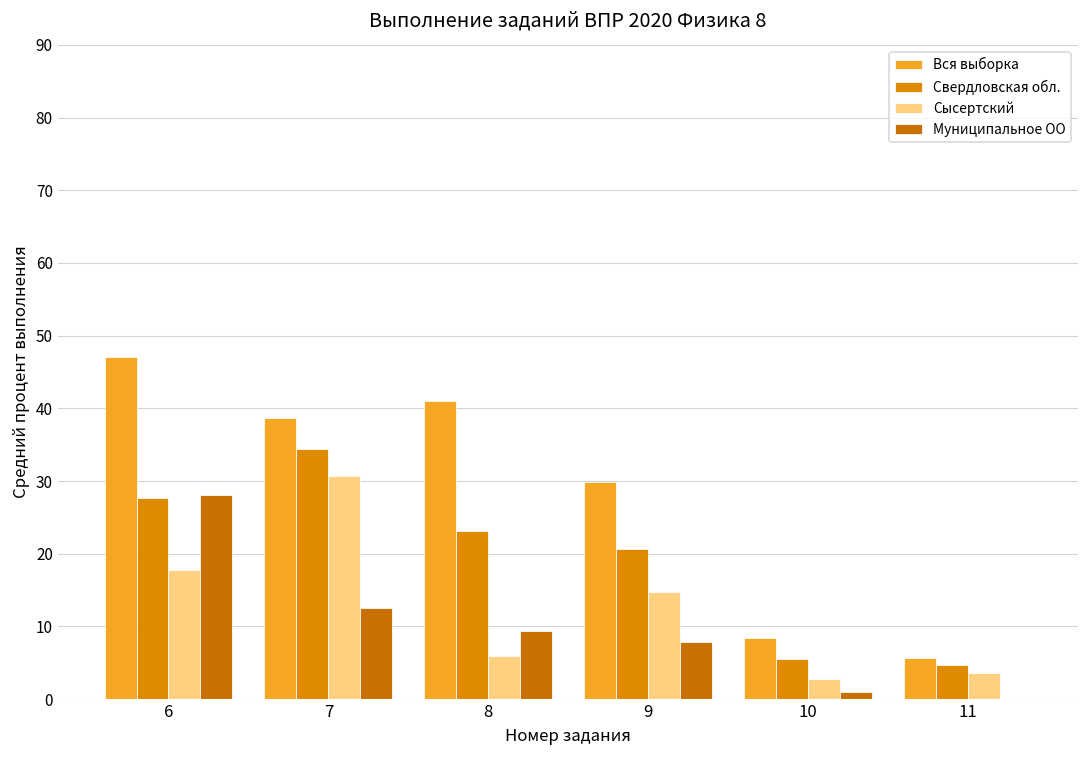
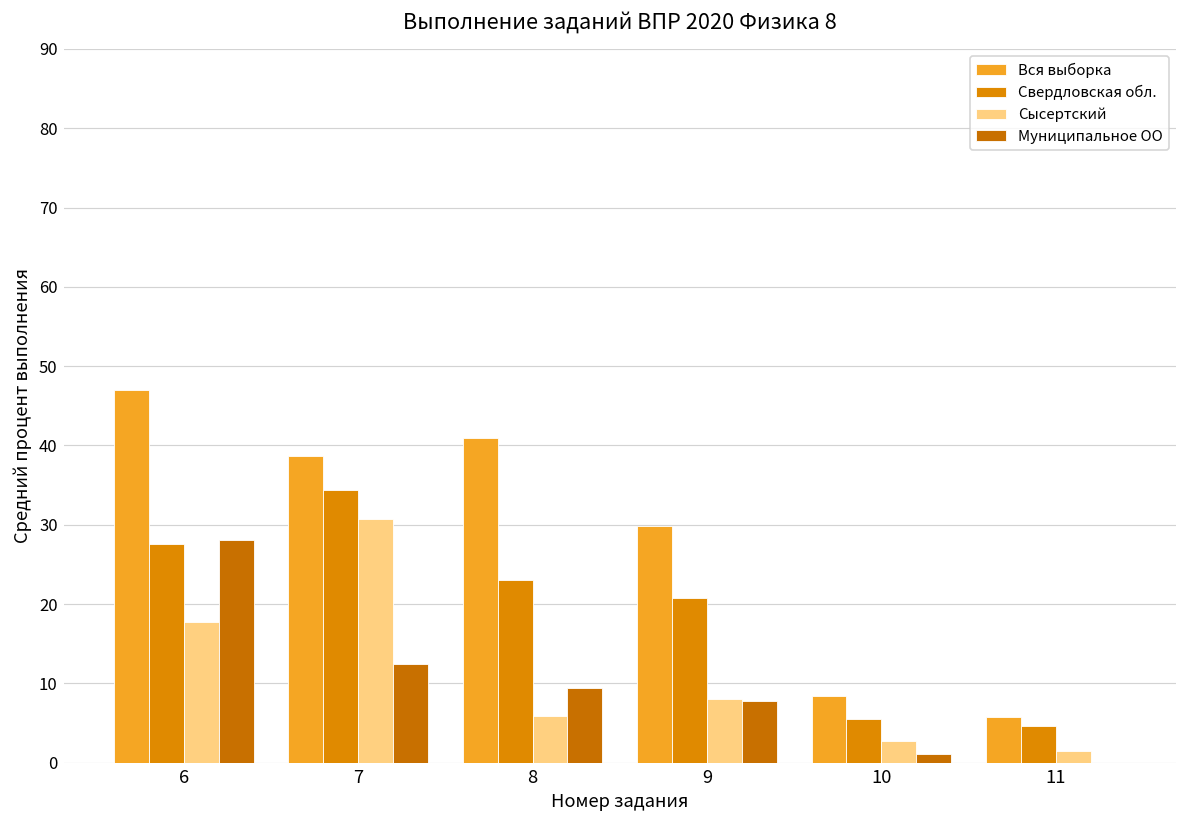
  {
    "Сысертский": {
      "6": 18,
      "7": 31,
      "8": 6,
-     "9": 15,
+     "9": 8,
      "10": 3,
-     "11": 4
+     "11": 1
    }
  }
